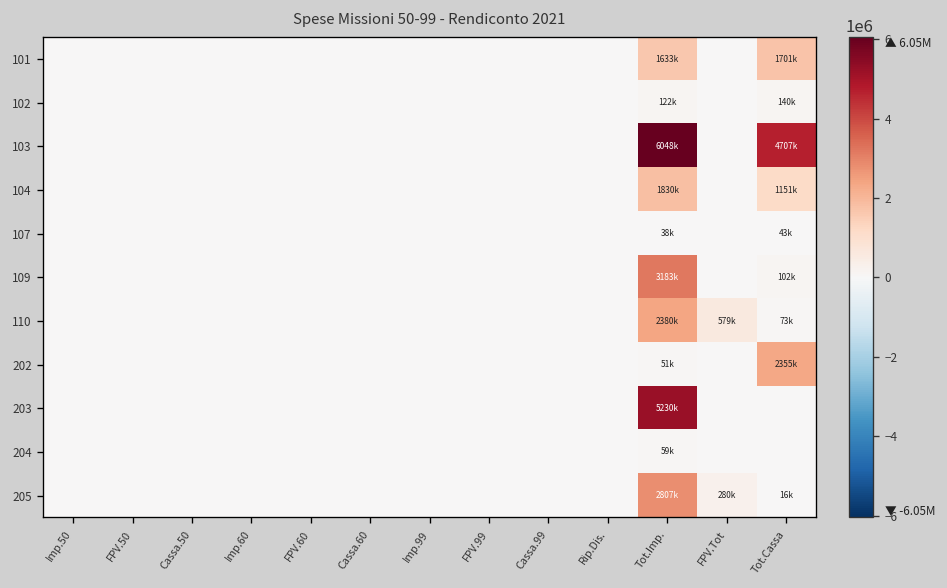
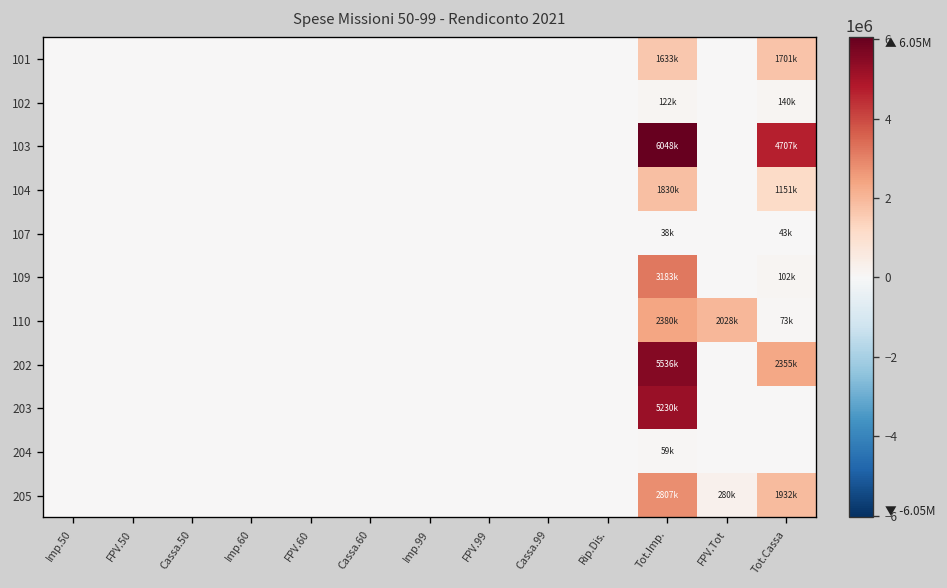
  {
    "101": {
      "Tot.Imp.": "1633k",
      "Tot.Cassa": "1701k"
    },
    "102": {
      "Tot.Imp.": "122k",
      "Tot.Cassa": "140k"
    },
    "103": {
      "Tot.Imp.": "6048k",
      "Tot.Cassa": "4707k"
    },
    "104": {
      "Tot.Imp.": "1830k",
      "Tot.Cassa": "1151k"
    },
    "107": {
      "Tot.Imp.": "38k",
      "Tot.Cassa": "43k"
    },
    "109": {
      "Tot.Imp.": "3183k",
      "Tot.Cassa": "102k"
    },
    "110": {
      "Tot.Imp.": "2380k",
-     "FPV.Tot": "579k",
+     "FPV.Tot": "2028k",
      "Tot.Cassa": "73k"
    },
    "202": {
-     "Tot.Imp.": "51k",
+     "Tot.Imp.": "5536k",
      "Tot.Cassa": "2355k"
    },
    "203": {
      "Tot.Imp.": "5230k"
    },
    "204": {
      "Tot.Imp.": "59k"
    },
    "205": {
      "Tot.Imp.": "2807k",
      "FPV.Tot": "280k",
-     "Tot.Cassa": "16k"
+     "Tot.Cassa": "1932k"
    }
  }
